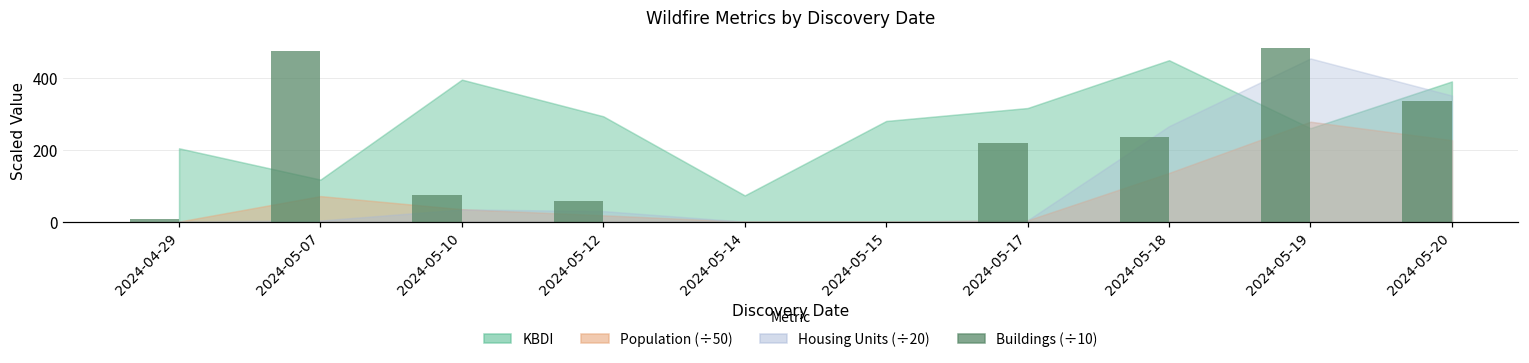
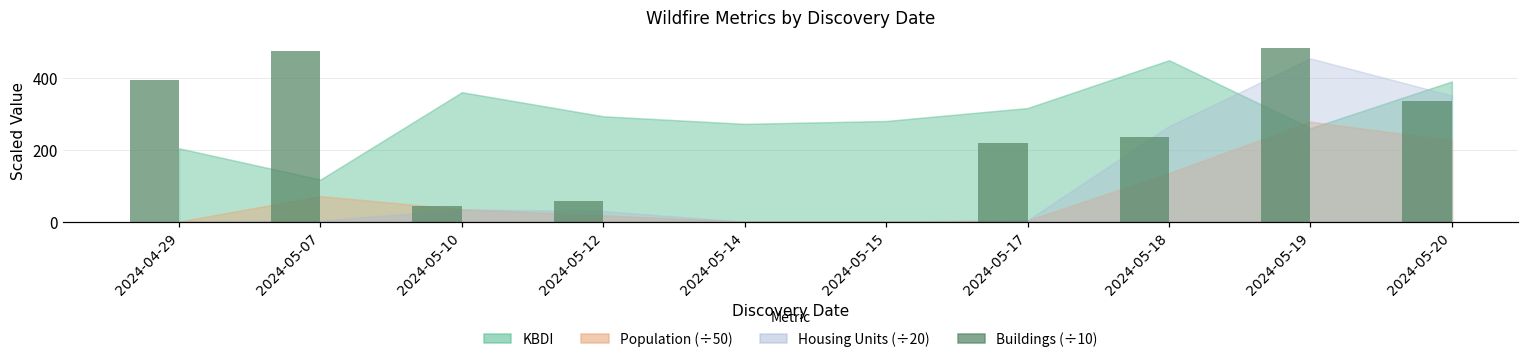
  {
    "Buildings (÷10)": {
-     "2024-04-29": 10,
+     "2024-04-29": 390,
      "2024-05-07": 470,
-     "2024-05-10": 80,
+     "2024-05-10": 40,
      "2024-05-12": 60,
      "2024-05-14": 0,
      "2024-05-15": 0,
      "2024-05-17": 220,
      "2024-05-18": 240,
      "2024-05-19": 480,
      "2024-05-20": 340
    },
    "KBDI": {
      "2024-04-29": 200,
      "2024-05-07": 120,
-     "2024-05-10": 400,
+     "2024-05-10": 360,
      "2024-05-12": 290,
-     "2024-05-14": 70,
+     "2024-05-14": 270,
      "2024-05-15": 280,
      "2024-05-17": 320,
      "2024-05-18": 450,
      "2024-05-19": 260,
      "2024-05-20": 390
    },
    "Population (÷50)": {
      "2024-05-07": 70,
      "2024-05-12": 20,
      "2024-05-18": 140,
      "2024-05-19": 280,
      "2024-05-20": 230
    },
    "Housing Units (÷20)": {
      "2024-05-12": 30,
      "2024-05-18": 270,
      "2024-05-19": 450,
      "2024-05-20": 350
    }
  }
